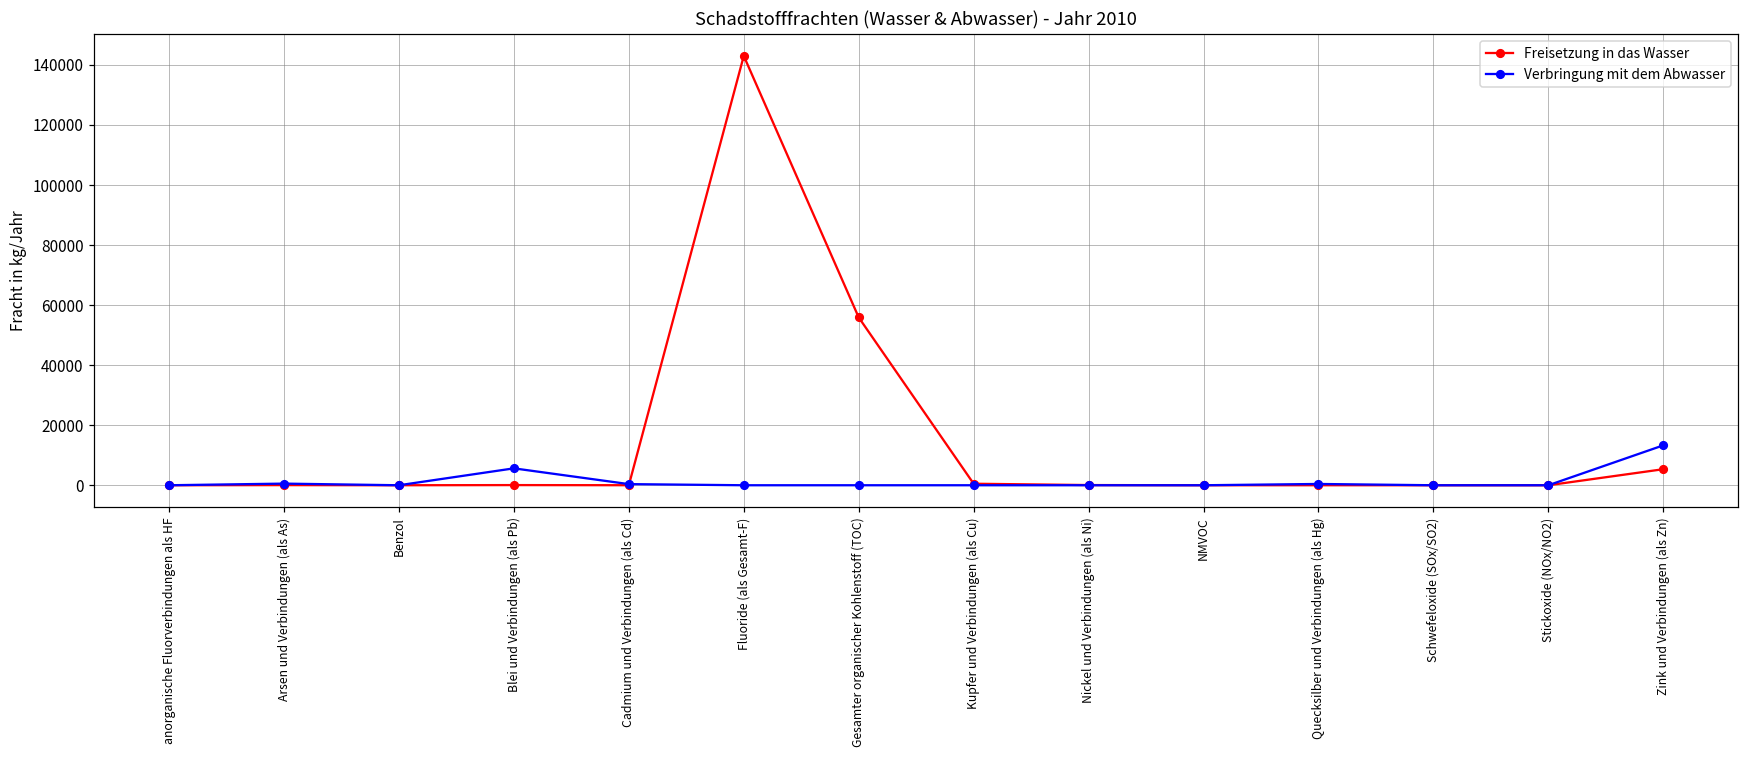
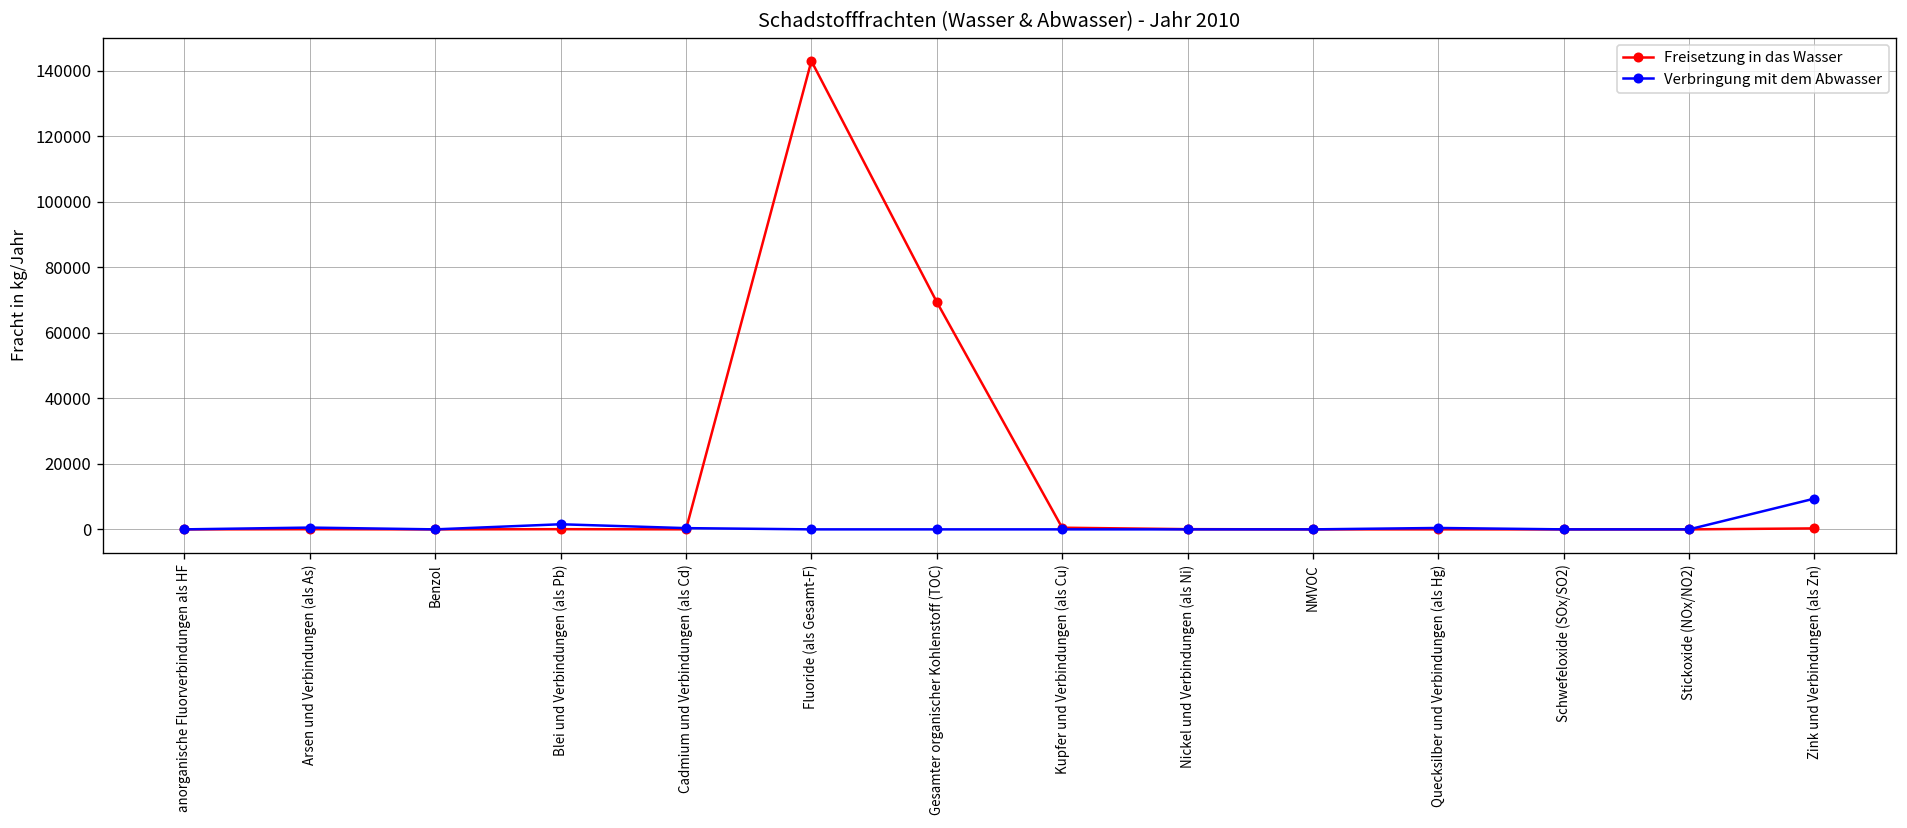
  {
    "Freisetzung in das Wasser": {
      "Blei und Verbindungen (als Pb)": 0,
      "Fluoride (als Gesamt-F)": 143000,
-     "Gesamter organischer Kohlenstoff (TOC)": 56000,
-     "Zink und Verbindungen (als Zn)": 5000
+     "Gesamter organischer Kohlenstoff (TOC)": 69000,
+     "Zink und Verbindungen (als Zn)": 0
    },
    "Verbringung mit dem Abwasser": {
-     "Blei und Verbindungen (als Pb)": 6000,
+     "Blei und Verbindungen (als Pb)": 2000,
      "Fluoride (als Gesamt-F)": 0,
      "Gesamter organischer Kohlenstoff (TOC)": 0,
-     "Zink und Verbindungen (als Zn)": 13000
+     "Zink und Verbindungen (als Zn)": 9000
    }
  }
